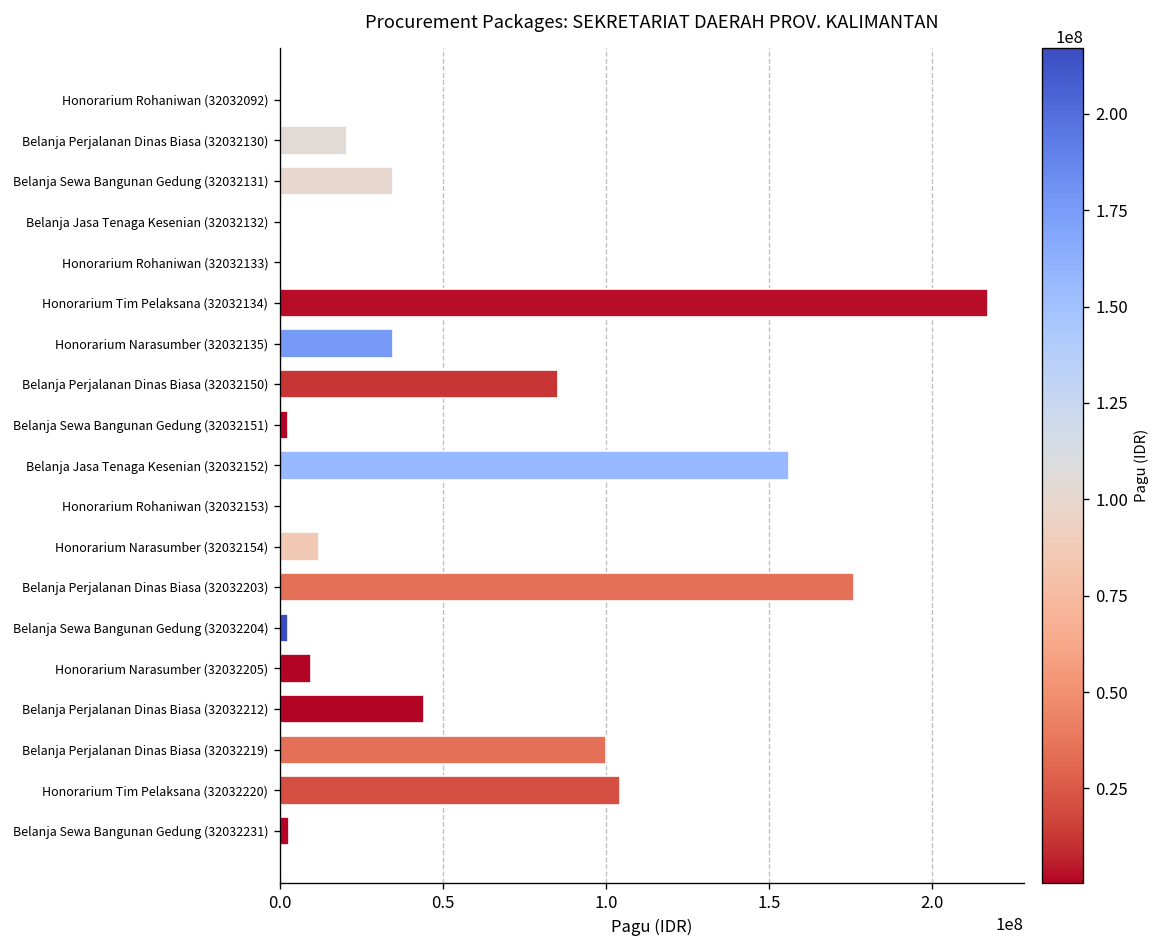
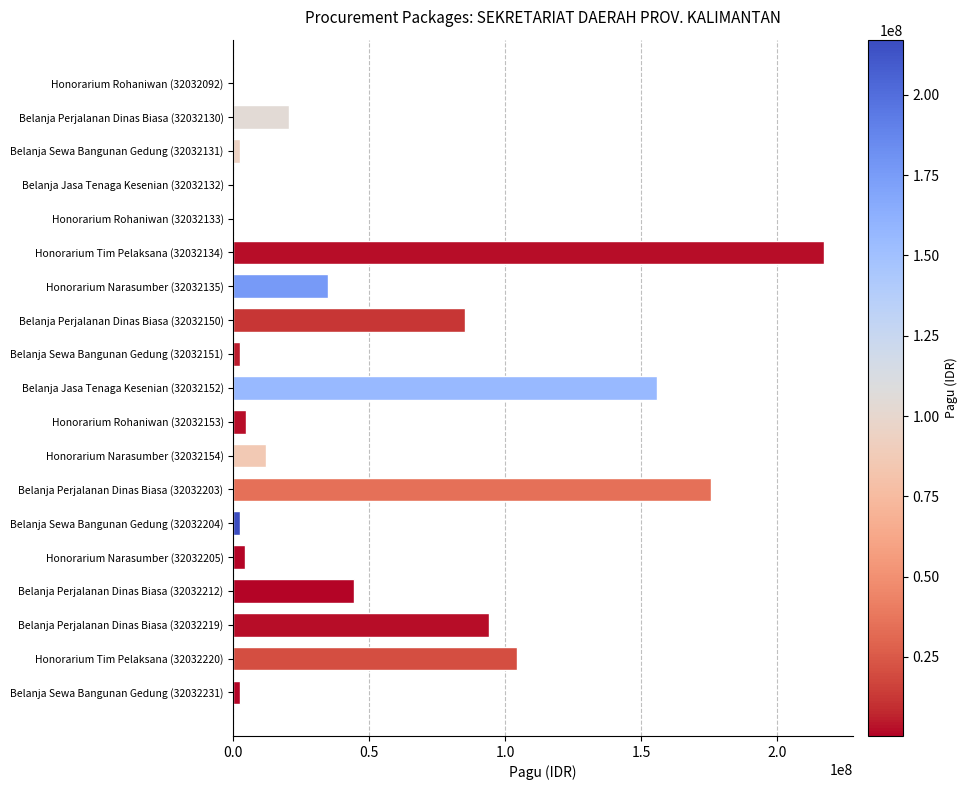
  {
    "Belanja Perjalanan Dinas Biasa (32032130)": 21000000,
-   "Belanja Sewa Bangunan Gedung (32032131)": 35000000,
+   "Belanja Sewa Bangunan Gedung (32032131)": 3000000,
    "Honorarium Tim Pelaksana (32032134)": 217000000,
    "Honorarium Narasumber (32032135)": 35000000,
    "Belanja Perjalanan Dinas Biasa (32032150)": 85000000,
    "Belanja Sewa Bangunan Gedung (32032151)": 3000000,
    "Belanja Jasa Tenaga Kesenian (32032152)": 156000000,
-   "Honorarium Rohaniwan (32032153)": 0,
+   "Honorarium Rohaniwan (32032153)": 5000000,
    "Honorarium Narasumber (32032154)": 12000000,
    "Belanja Perjalanan Dinas Biasa (32032203)": 176000000,
    "Belanja Sewa Bangunan Gedung (32032204)": 3000000,
-   "Honorarium Narasumber (32032205)": 10000000,
+   "Honorarium Narasumber (32032205)": 4000000,
    "Belanja Perjalanan Dinas Biasa (32032212)": 44000000,
-   "Belanja Perjalanan Dinas Biasa (32032219)": 100000000,
+   "Belanja Perjalanan Dinas Biasa (32032219)": 94000000,
    "Honorarium Tim Pelaksana (32032220)": 104000000,
    "Belanja Sewa Bangunan Gedung (32032231)": 3000000
  }
